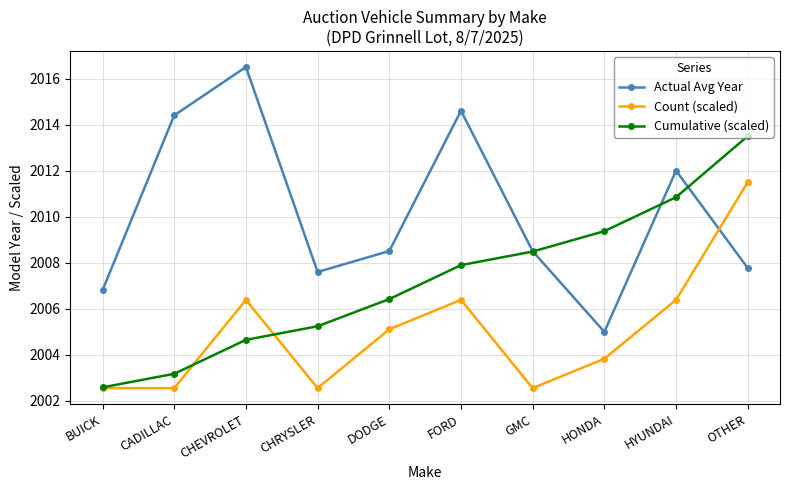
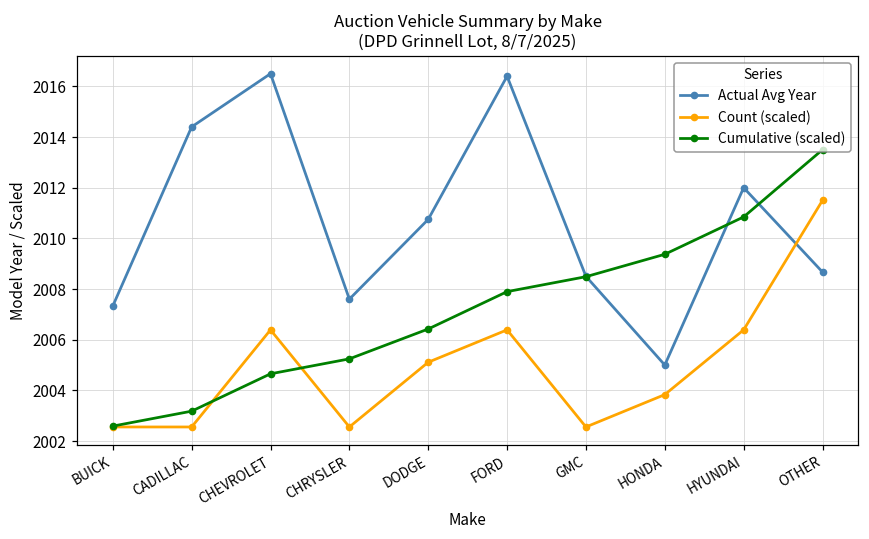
  {
    "Actual Avg Year": {
-     "BUICK": 2006.8,
+     "BUICK": 2007.3,
      "CADILLAC": 2014.4,
      "CHEVROLET": 2016.5,
      "CHRYSLER": 2007.6,
-     "DODGE": 2008.5,
-     "FORD": 2014.6,
+     "DODGE": 2010.8,
+     "FORD": 2016.4,
      "HONDA": 2005.0,
      "HYUNDAI": 2012.0,
-     "OTHER": 2007.8
+     "OTHER": 2008.7
    },
    "Count (scaled)": {
      "CADILLAC": 2002.6,
      "CHEVROLET": 2006.4,
      "CHRYSLER": 2002.6,
      "DODGE": 2005.1,
      "FORD": 2006.4,
      "GMC": 2002.6,
      "HONDA": 2003.8,
      "HYUNDAI": 2006.4,
      "OTHER": 2011.5
    },
    "Cumulative (scaled)": {
      "CADILLAC": 2003.2,
      "CHEVROLET": 2004.7,
      "CHRYSLER": 2005.2,
      "DODGE": 2006.4,
      "FORD": 2007.9,
      "HONDA": 2009.4,
      "HYUNDAI": 2010.8
    }
  }
